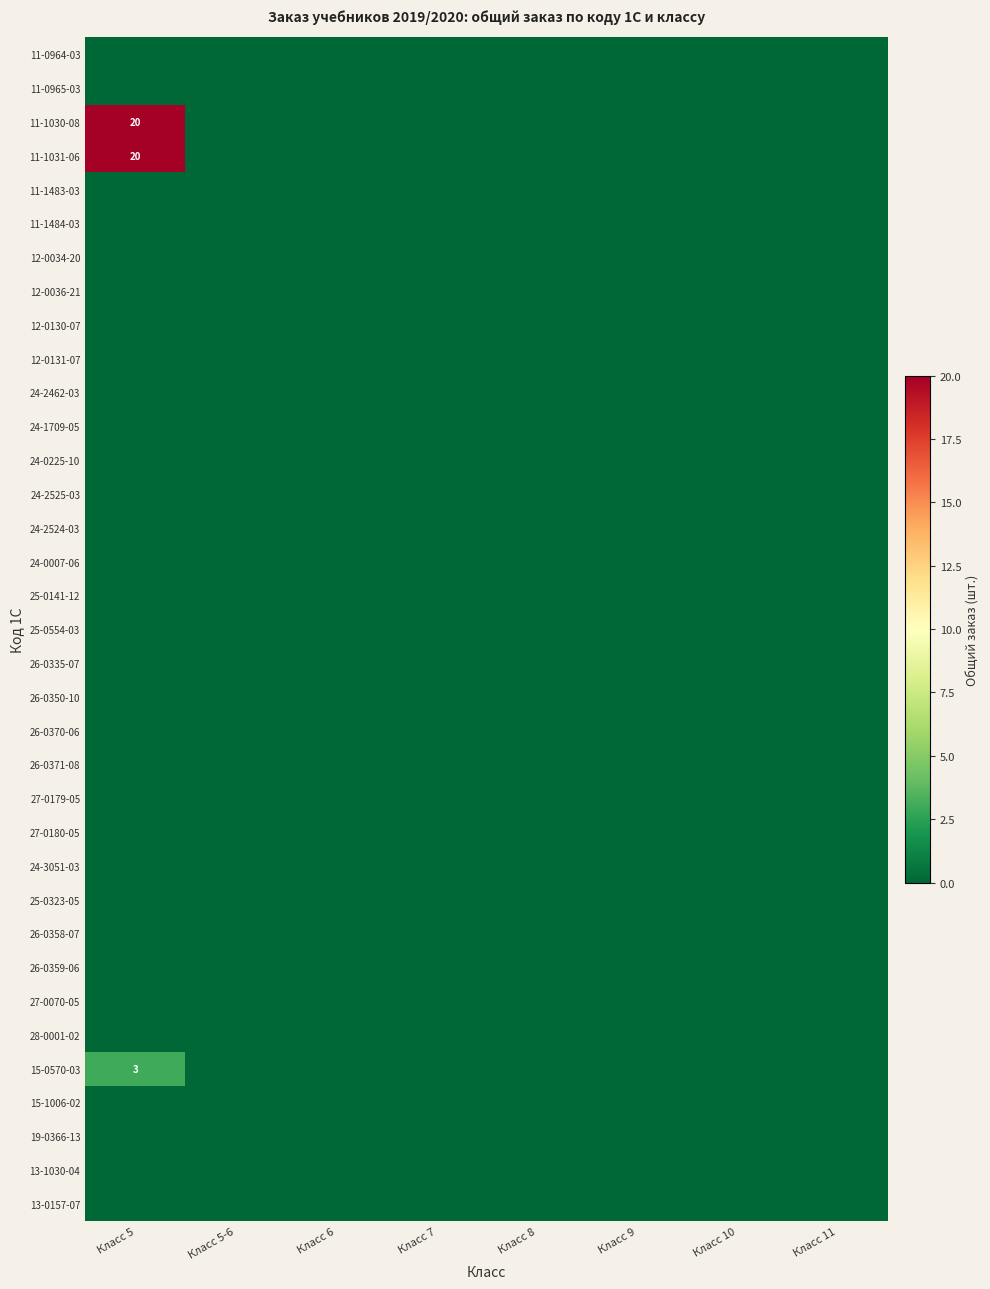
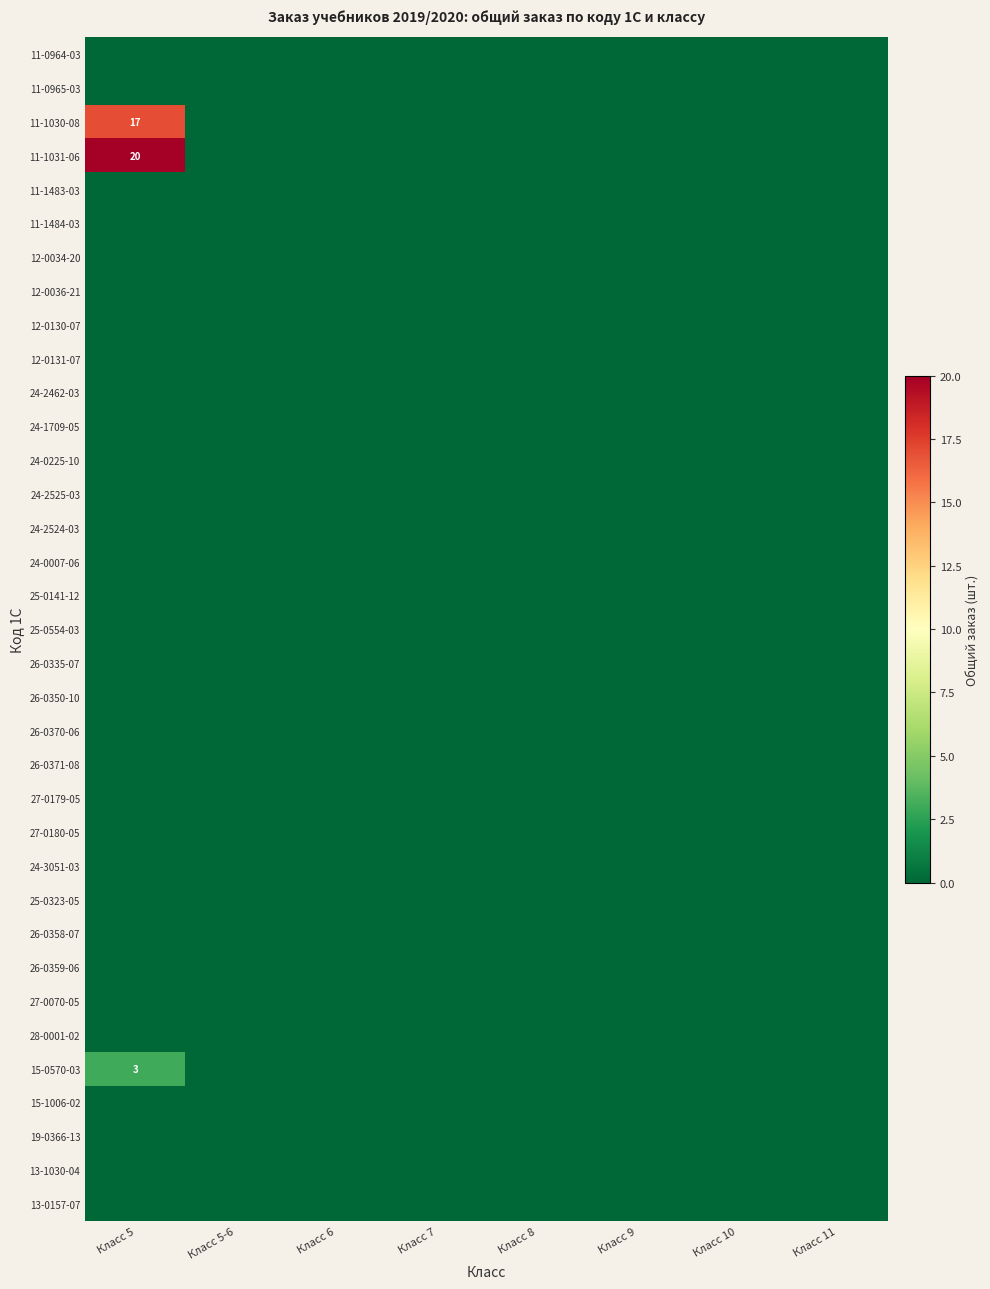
  {
    "11-1030-08": {
-     "Класс 5": 20
+     "Класс 5": 17
    },
    "11-1031-06": {
      "Класс 5": 20
    },
    "15-0570-03": {
      "Класс 5": 3
    }
  }
